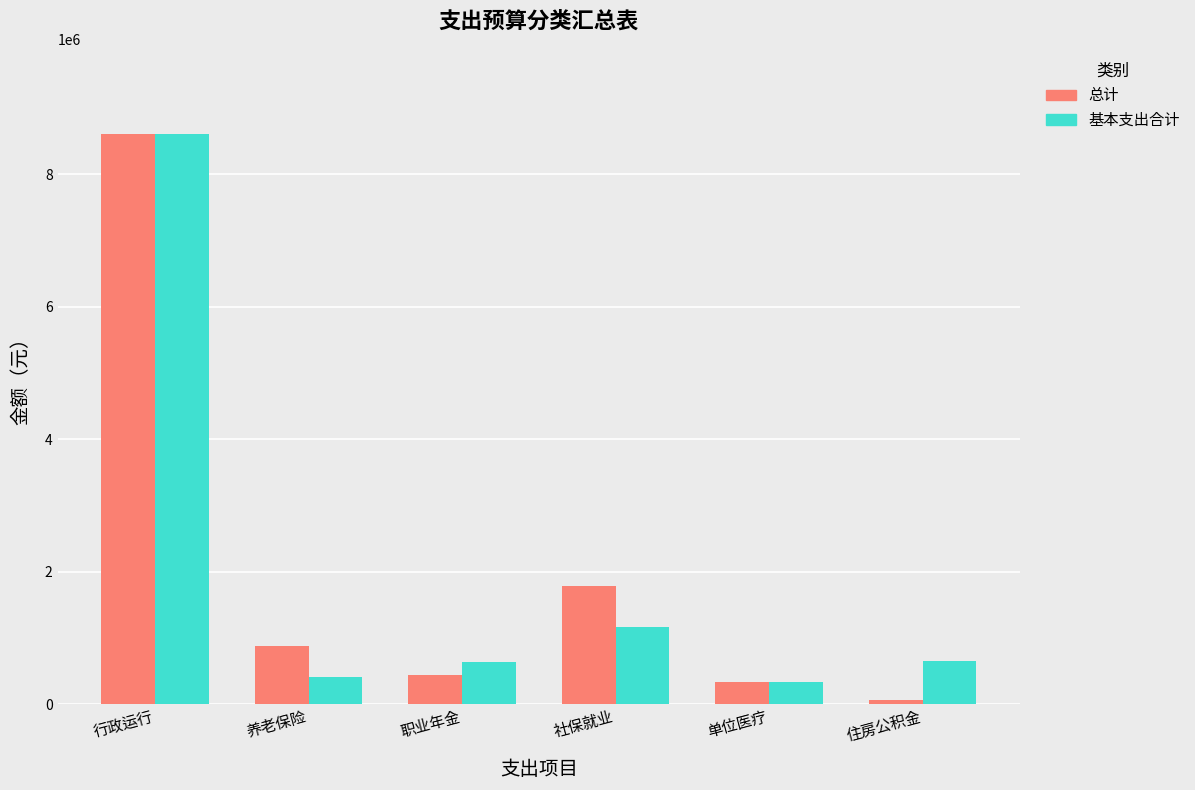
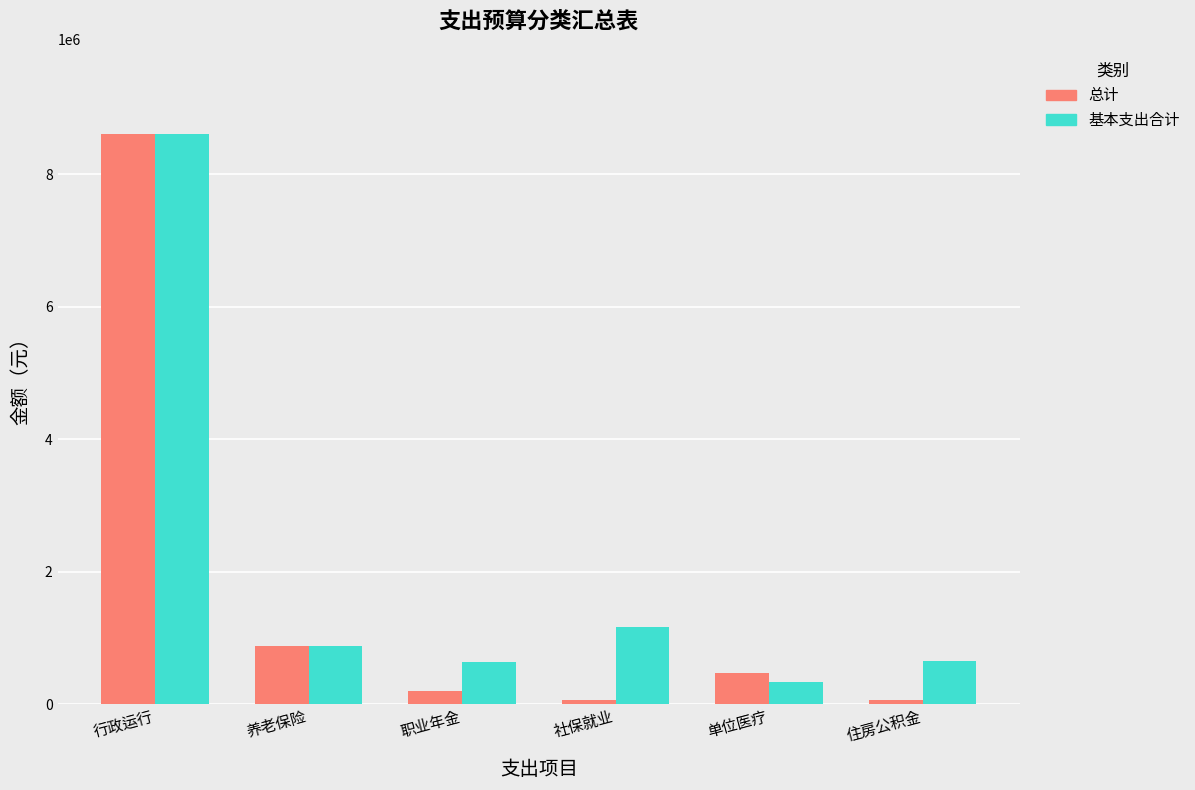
  {
    "总计": {
      "行政运行": 8600000,
      "养老保险": 900000,
-     "职业年金": 400000,
-     "社保就业": 1800000,
-     "单位医疗": 300000,
+     "职业年金": 200000,
+     "社保就业": 100000,
+     "单位医疗": 500000,
      "住房公积金": 100000
    },
    "基本支出合计": {
      "行政运行": 8600000,
-     "养老保险": 400000,
+     "养老保险": 900000,
      "职业年金": 600000,
      "社保就业": 1200000,
      "单位医疗": 300000,
      "住房公积金": 700000
    }
  }
